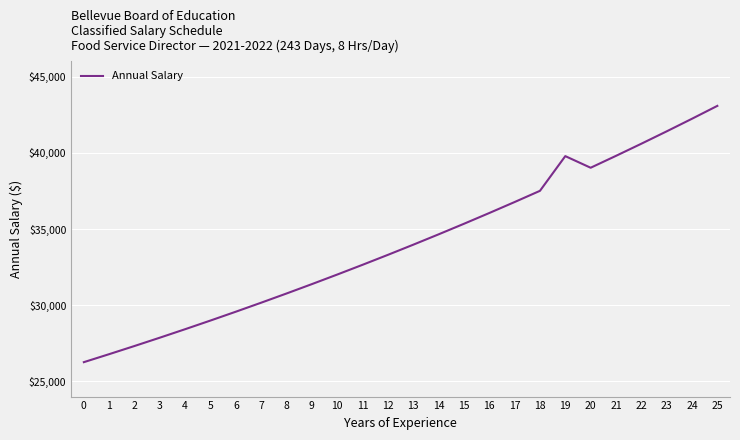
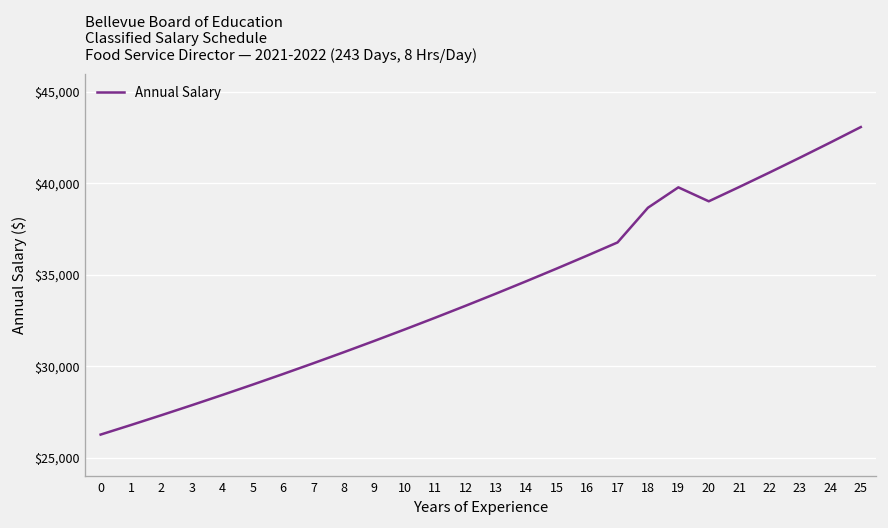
  {
    "0": "$26,300",
    "1": "$26,800",
    "2": "$27,300",
    "3": "$27,900",
    "4": "$28,400",
    "5": "$29,000",
    "6": "$29,600",
    "7": "$30,200",
    "8": "$30,800",
    "9": "$31,400",
    "10": "$32,000",
    "11": "$32,700",
    "12": "$33,300",
    "13": "$34,000",
    "14": "$34,600",
    "15": "$35,300",
    "16": "$36,000",
    "17": "$36,800",
-   "18": "$37,500",
+   "18": "$38,700",
    "19": "$39,800",
    "20": "$39,000",
    "21": "$39,800",
    "22": "$40,600",
    "23": "$41,400",
    "24": "$42,200",
    "25": "$43,100"
  }
